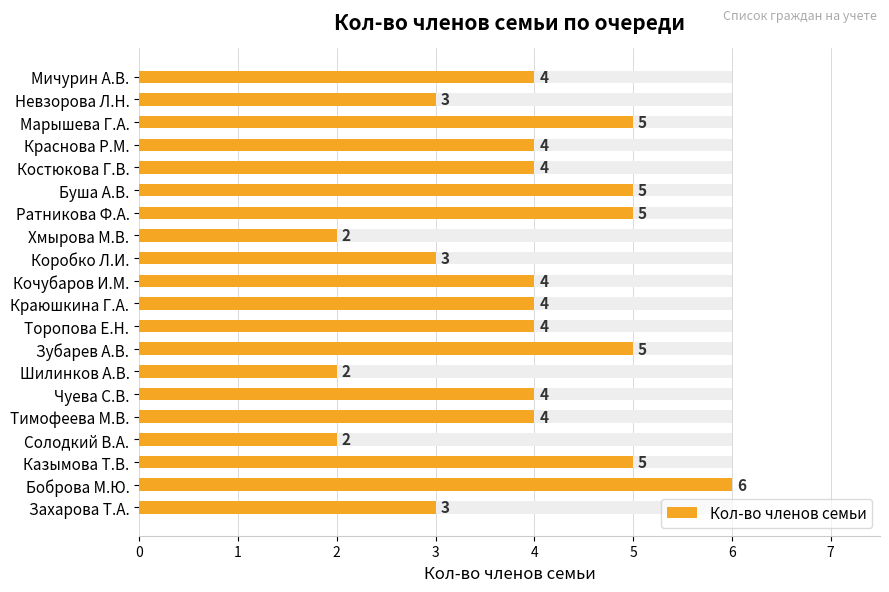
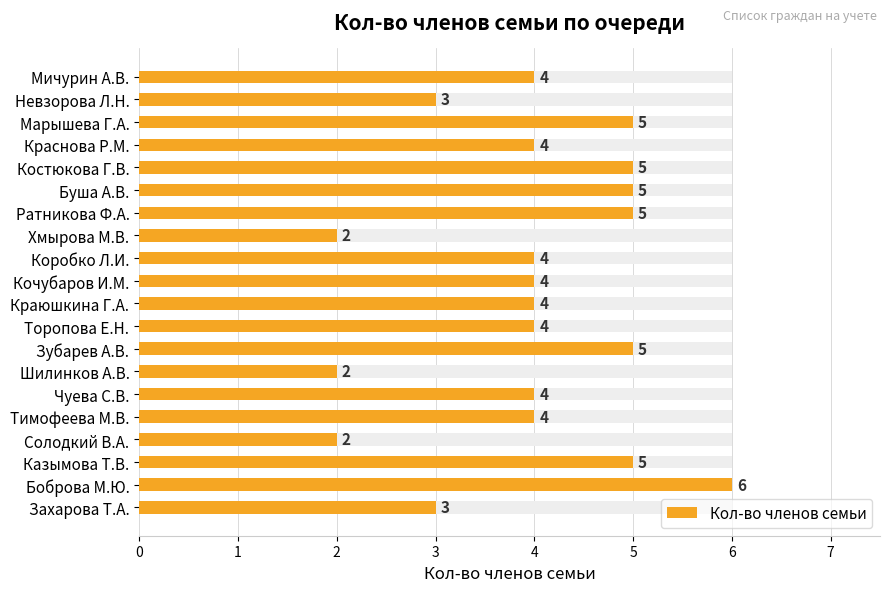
  {
    "Кол-во членов семьи": {
-     "Костюкова Г.В.": 4,
-     "Коробко Л.И.": 3,
+     "Костюкова Г.В.": 5,
+     "Коробко Л.И.": 4,
      "Боброва М.Ю.": 6
    }
  }
